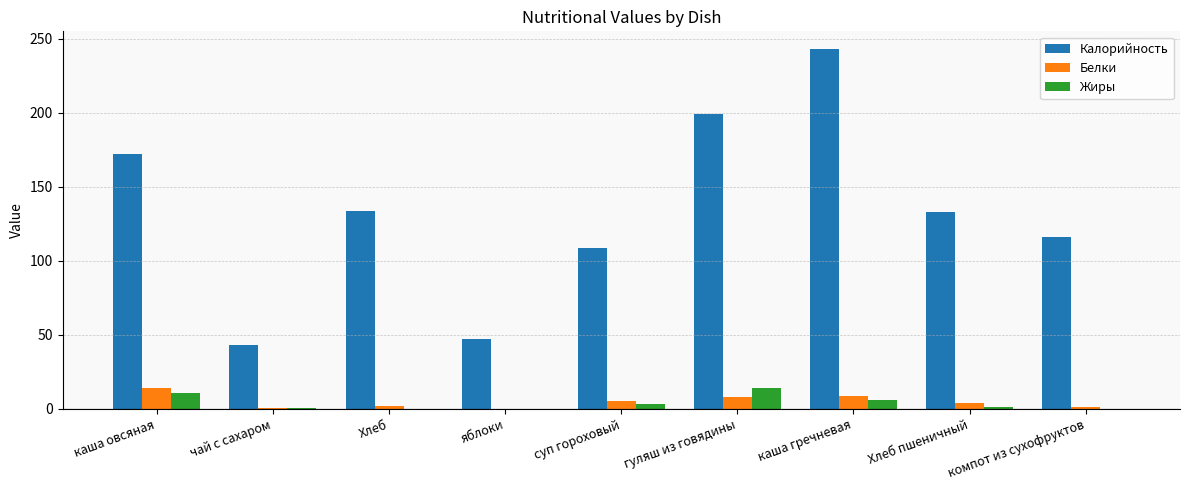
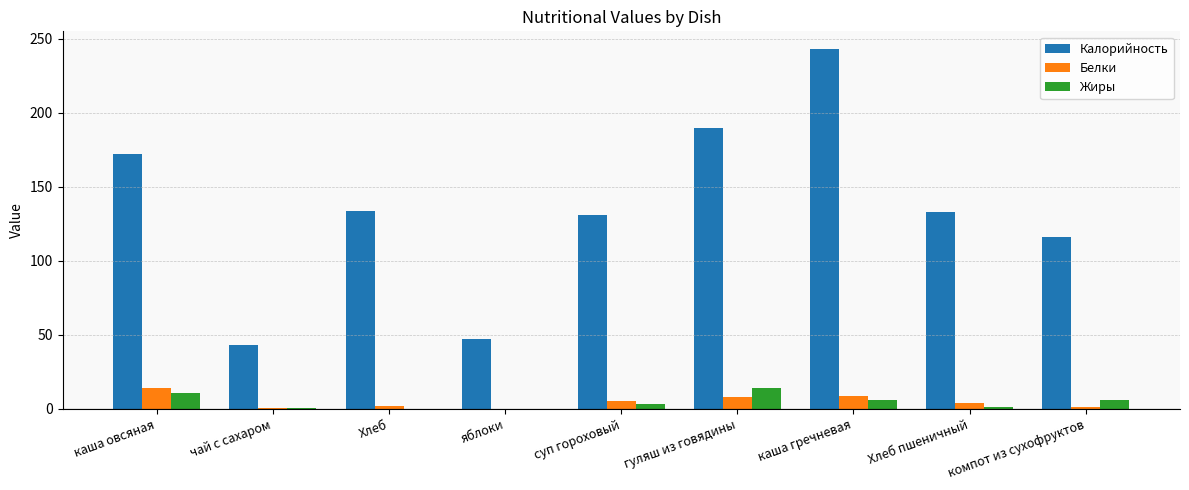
  {
    "Калорийность": {
      "каша овсяная": 172,
      "чай с сахаром": 43,
      "Хлеб": 134,
      "яблоки": 47,
-     "суп гороховый": 109,
-     "гуляш из говядины": 199,
+     "суп гороховый": 131,
+     "гуляш из говядины": 190,
      "каша гречневая": 243,
      "Хлеб пшеничный": 133,
      "компот из сухофруктов": 116
    },
    "Белки": {
      "каша овсяная": 14,
      "Хлеб": 2,
      "яблоки": 0,
      "суп гороховый": 5,
      "гуляш из говядины": 8,
      "каша гречневая": 9,
      "Хлеб пшеничный": 4
    },
    "Жиры": {
      "каша овсяная": 11,
      "Хлеб": 0,
      "яблоки": 0,
      "суп гороховый": 3,
      "гуляш из говядины": 14,
      "каша гречневая": 6,
-     "компот из сухофруктов": 0
+     "компот из сухофруктов": 6
    }
  }
